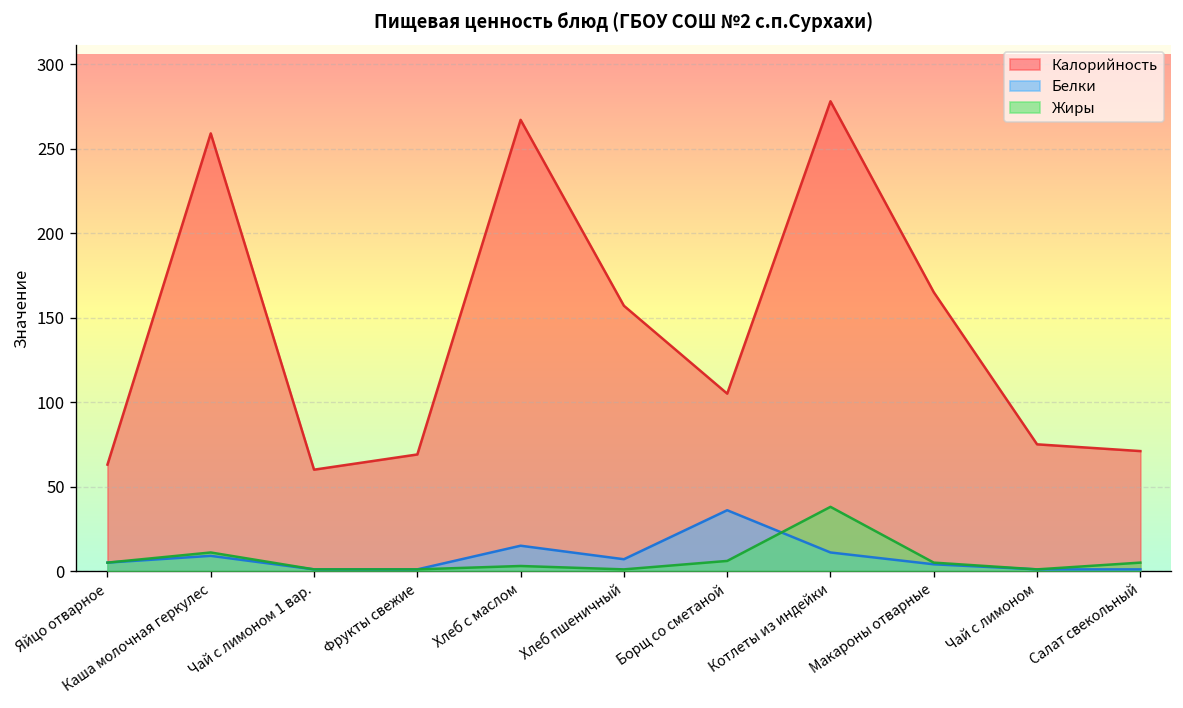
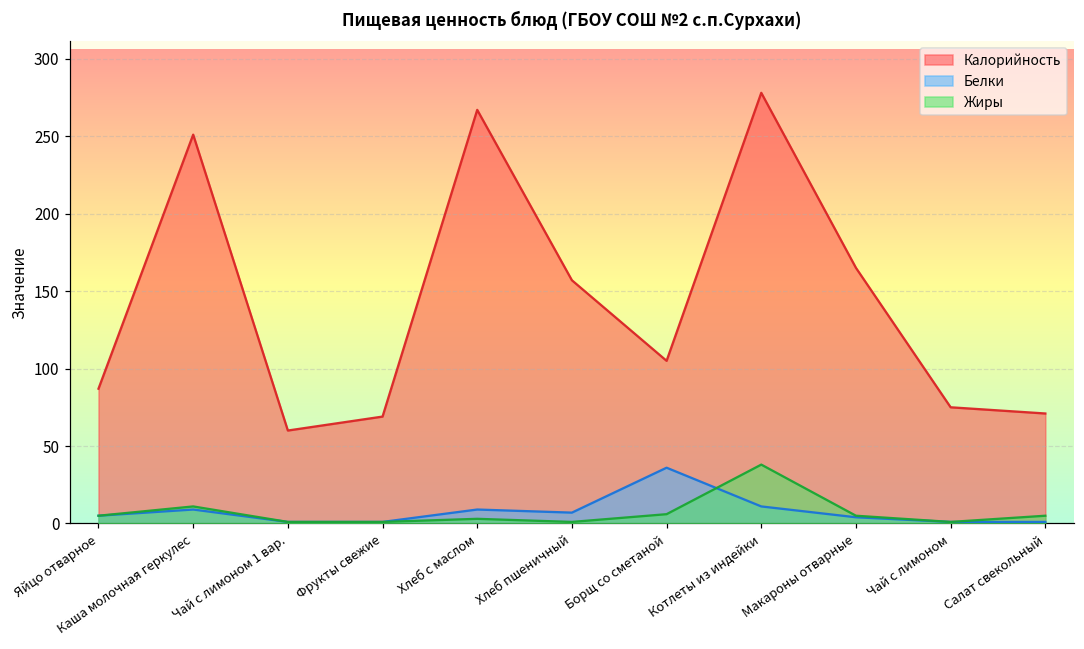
  {
    "Калорийность": {
-     "Яйцо отварное": 63,
-     "Каша молочная геркулес": 259,
+     "Яйцо отварное": 87,
+     "Каша молочная геркулес": 251,
      "Чай с лимоном 1 вар.": 60,
      "Фрукты свежие": 69,
      "Хлеб с маслом": 267,
      "Хлеб пшеничный": 157,
      "Борщ со сметаной": 105,
      "Котлеты из индейки": 278,
      "Макароны отварные": 165,
      "Чай с лимоном": 75,
      "Салат свекольный": 71
    },
    "Белки": {
      "Каша молочная геркулес": 9,
-     "Хлеб с маслом": 15,
+     "Хлеб с маслом": 9,
      "Хлеб пшеничный": 7,
      "Борщ со сметаной": 36,
      "Котлеты из индейки": 11,
      "Салат свекольный": 1
    },
    "Жиры": {
      "Каша молочная геркулес": 11,
      "Хлеб с маслом": 3,
      "Хлеб пшеничный": 1,
      "Борщ со сметаной": 6,
      "Котлеты из индейки": 38,
      "Салат свекольный": 5
    }
  }
